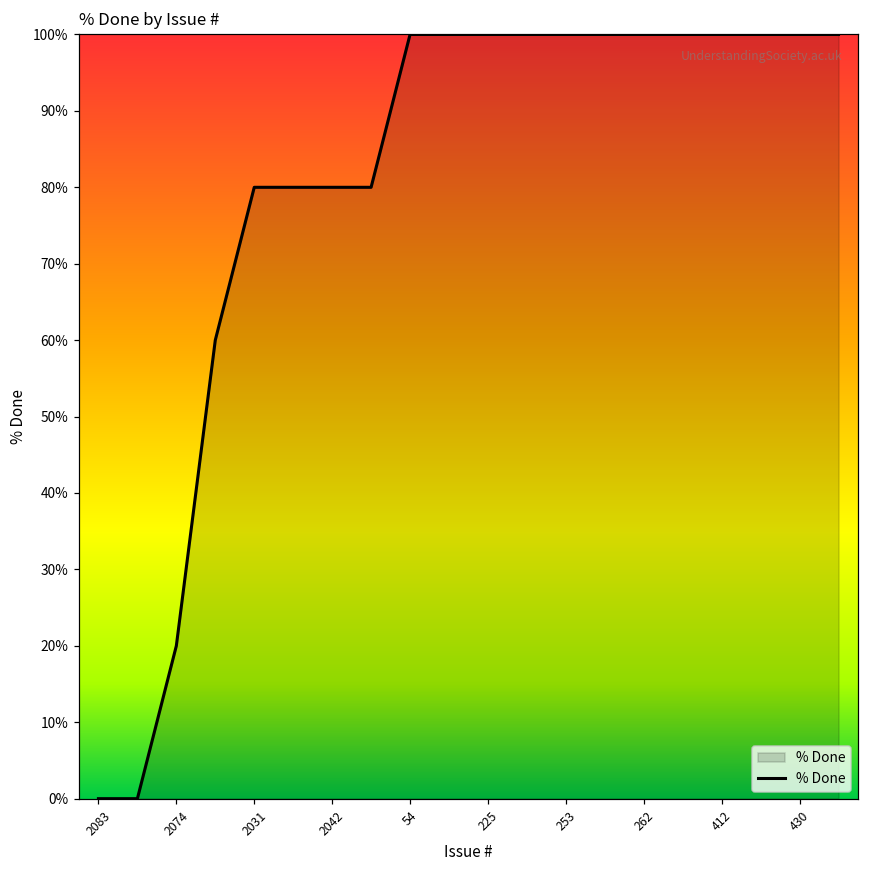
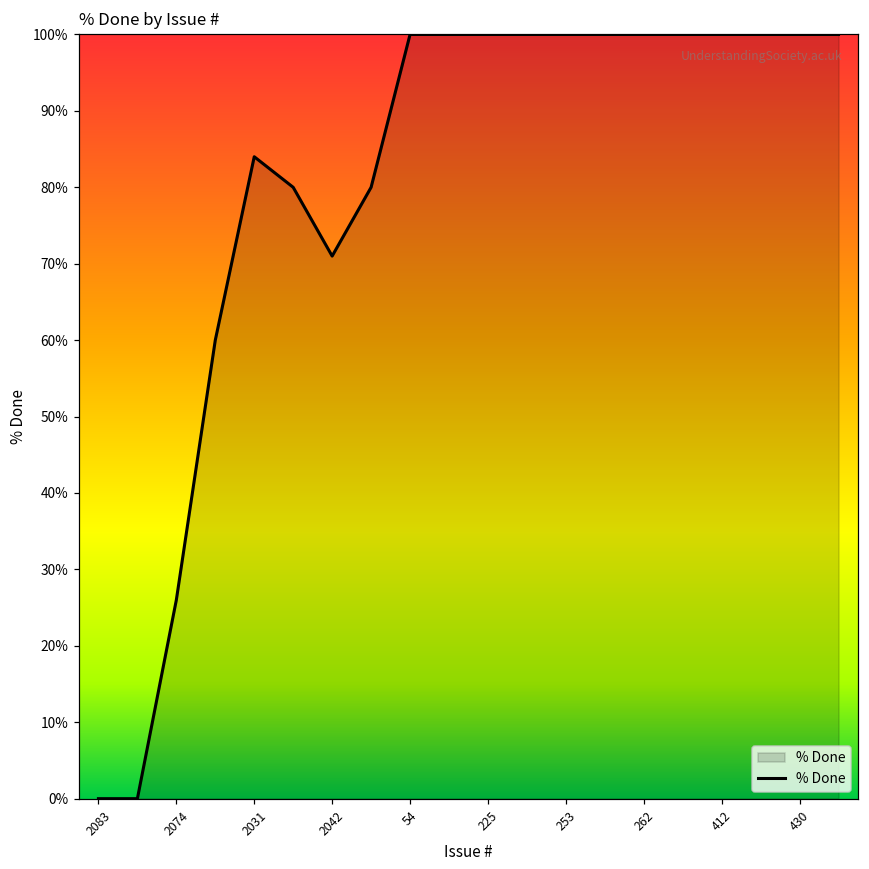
  {
    "2083": "0%",
-   "2074": "20%",
-   "2031": "80%",
-   "2042": "80%",
+   "2074": "26%",
+   "2031": "84%",
+   "2042": "71%",
    "54": "100%",
    "225": "100%",
    "253": "100%",
    "262": "100%",
    "412": "100%",
    "430": "100%"
  }
